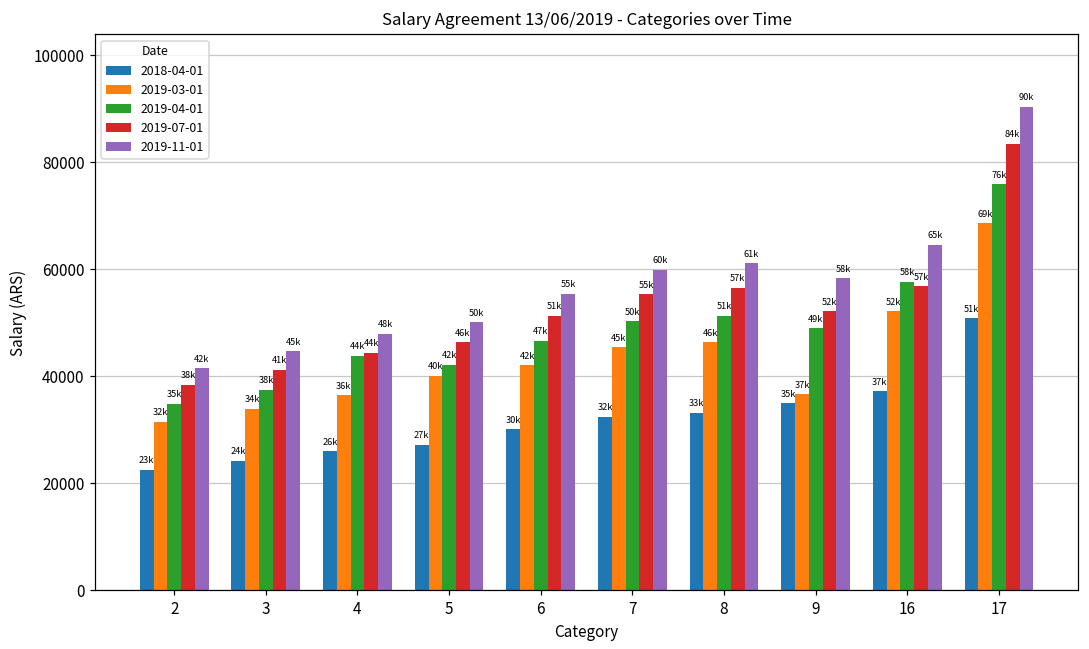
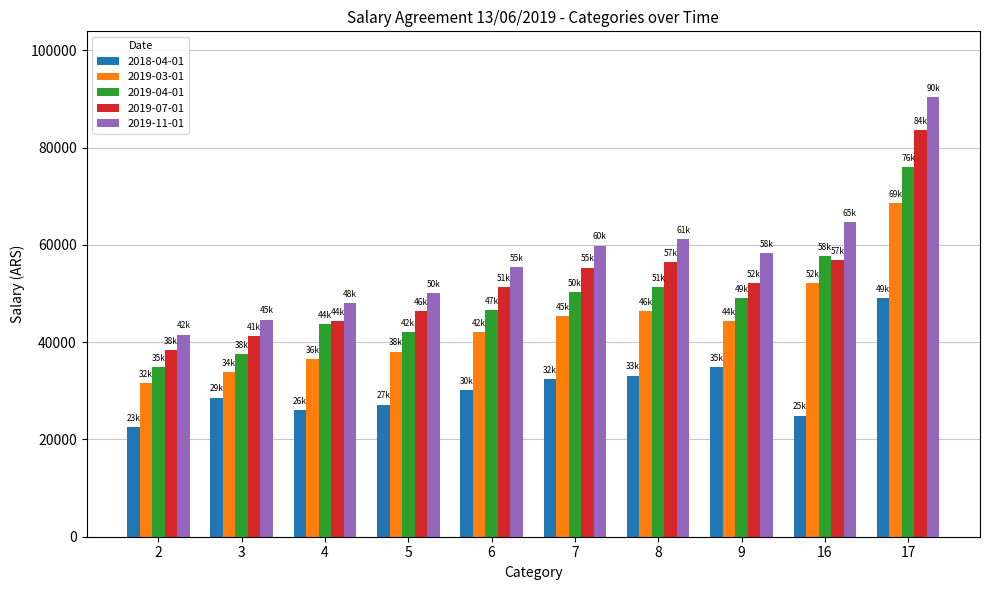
  {
    "2018-04-01": {
      "2": "23k",
-     "3": "24k",
+     "3": "29k",
      "4": "26k",
      "5": "27k",
      "6": "30k",
      "7": "32k",
      "8": "33k",
      "9": "35k",
-     "16": "37k",
-     "17": "51k"
+     "16": "25k",
+     "17": "49k"
    },
    "2019-03-01": {
      "2": "32k",
      "3": "34k",
      "4": "36k",
-     "5": "40k",
+     "5": "38k",
      "6": "42k",
      "7": "45k",
      "8": "46k",
-     "9": "37k",
+     "9": "44k",
      "16": "52k",
      "17": "69k"
    },
    "2019-04-01": {
      "2": "35k",
      "3": "38k",
      "4": "44k",
      "5": "42k",
      "6": "47k",
      "7": "50k",
      "8": "51k",
      "9": "49k",
      "16": "58k",
      "17": "76k"
    },
    "2019-07-01": {
      "2": "38k",
      "3": "41k",
      "4": "44k",
      "5": "46k",
      "6": "51k",
      "7": "55k",
      "8": "57k",
      "9": "52k",
      "16": "57k",
      "17": "84k"
    },
    "2019-11-01": {
      "2": "42k",
      "3": "45k",
      "4": "48k",
      "5": "50k",
      "6": "55k",
      "7": "60k",
      "8": "61k",
      "9": "58k",
      "16": "65k",
      "17": "90k"
    }
  }
